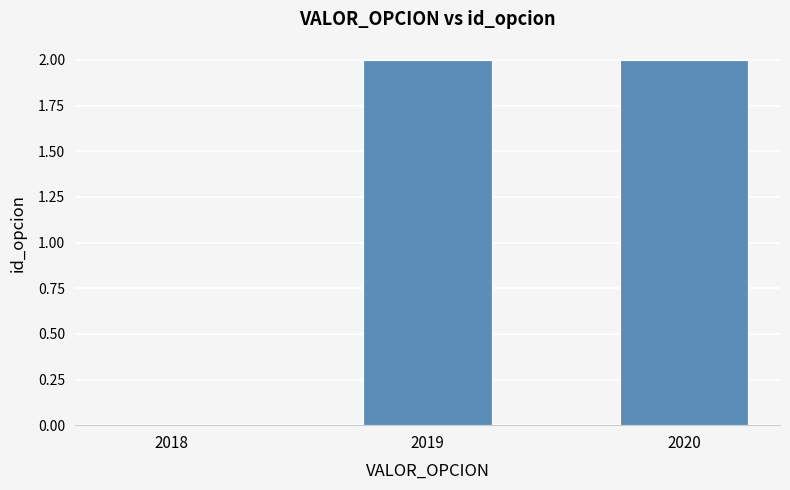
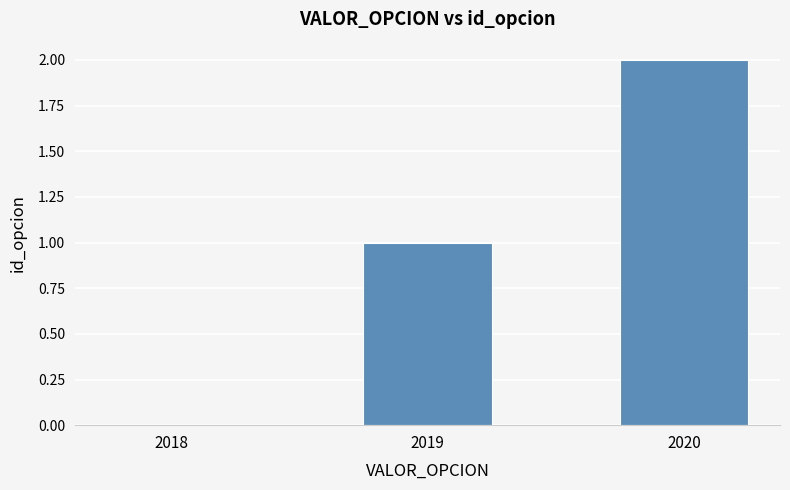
  {
    "2018": 0,
-   "2019": 2,
+   "2019": 1,
    "2020": 2
  }
